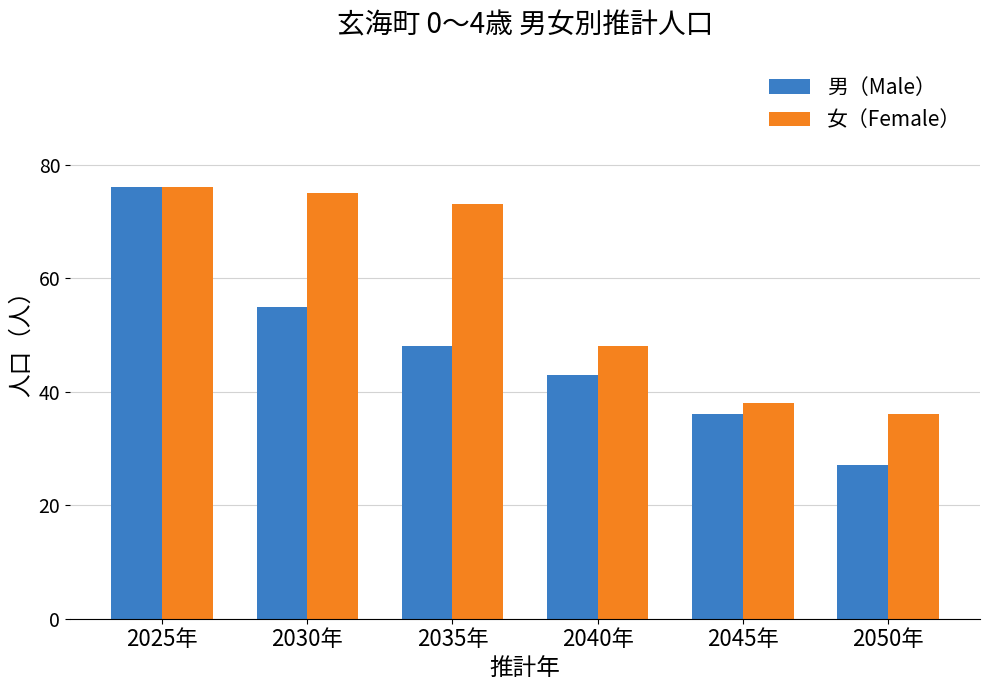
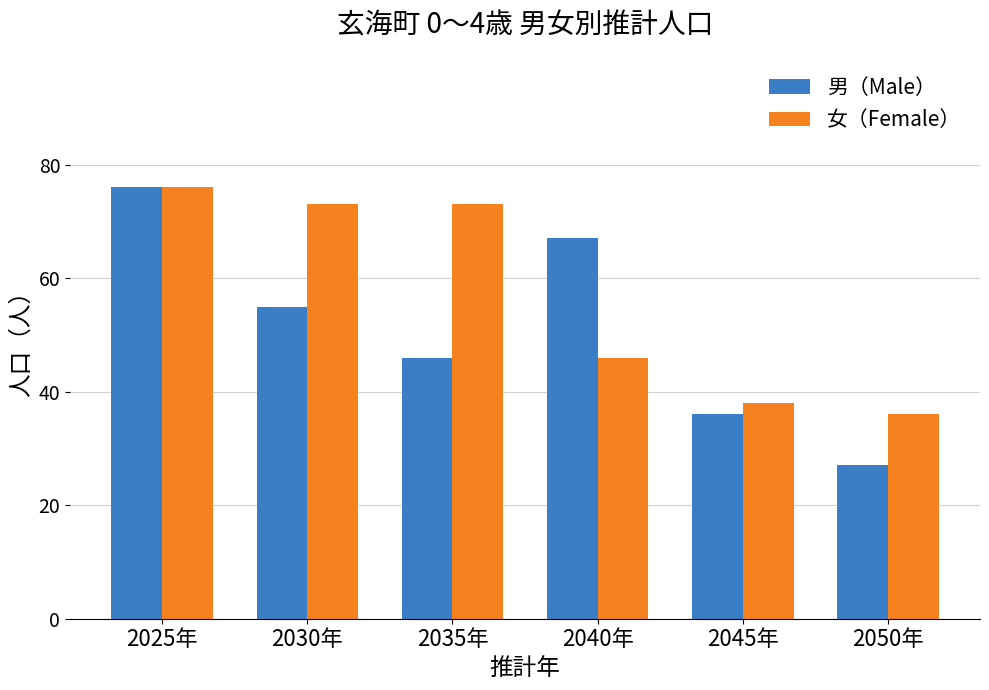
  {
    "男（Male）": {
      "2025年": 76,
      "2030年": 55,
-     "2035年": 48,
-     "2040年": 43,
+     "2035年": 46,
+     "2040年": 67,
      "2045年": 36,
      "2050年": 27
    },
    "女（Female）": {
      "2025年": 76,
-     "2030年": 75,
+     "2030年": 73,
      "2035年": 73,
-     "2040年": 48,
+     "2040年": 46,
      "2045年": 38,
      "2050年": 36
    }
  }
